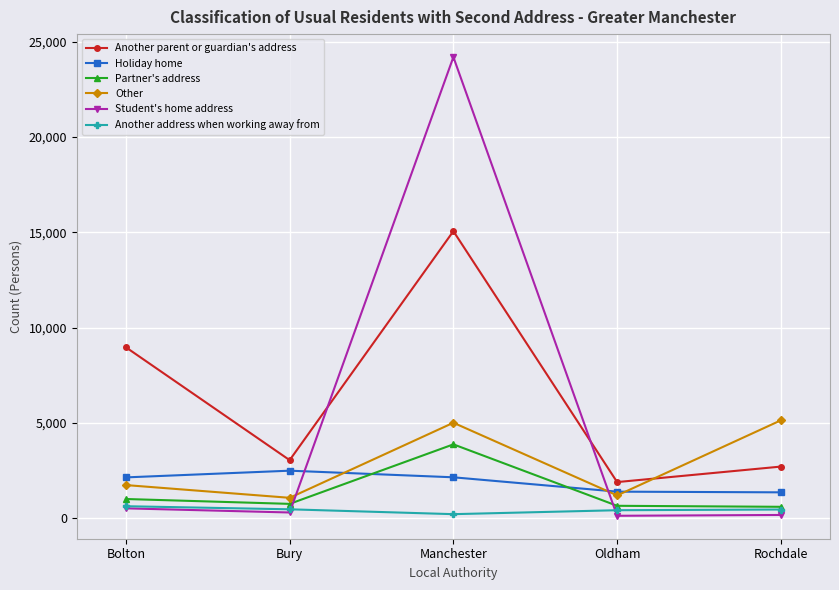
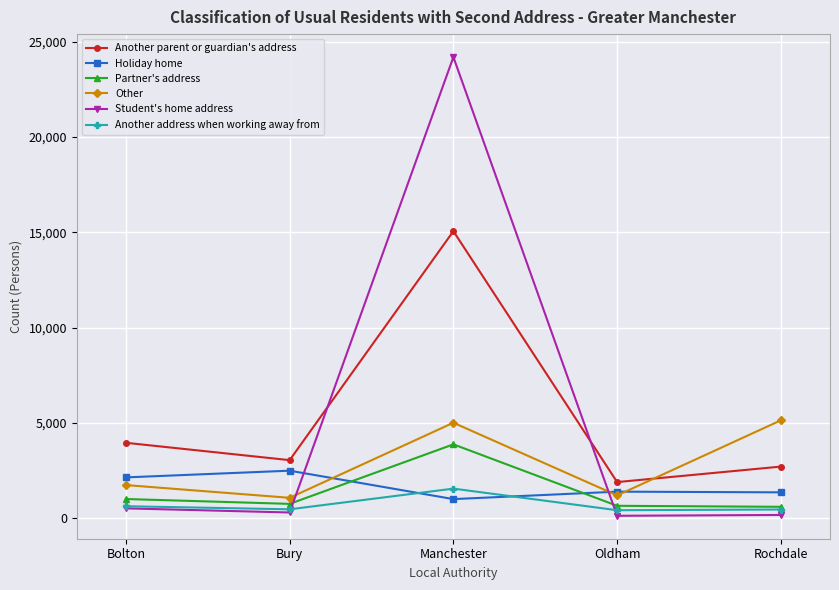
  {
    "Another parent or guardian's address": {
-     "Bolton": "9,000",
+     "Bolton": "4,000",
      "Bury": "3,100",
      "Manchester": "15,100",
      "Oldham": "1,900",
      "Rochdale": "2,700"
    },
    "Holiday home": {
      "Bolton": "2,100",
      "Bury": "2,500",
-     "Manchester": "2,200",
+     "Manchester": "1,000",
      "Oldham": "1,400",
      "Rochdale": "1,400"
    },
    "Partner's address": {
      "Bolton": "1,000",
      "Bury": "800",
      "Manchester": "3,900",
      "Oldham": "700",
      "Rochdale": "600"
    },
    "Other": {
      "Bolton": "1,700",
      "Bury": "1,100",
      "Manchester": "5,000",
      "Oldham": "1,200",
      "Rochdale": "5,100"
    },
    "Student's home address": {
      "Bury": "300",
      "Manchester": "24,200",
      "Oldham": "100",
      "Rochdale": "200"
    },
    "Another address when working away from": {
      "Bury": "500",
-     "Manchester": "200",
+     "Manchester": "1,600",
      "Oldham": "400",
      "Rochdale": "500"
    }
  }
